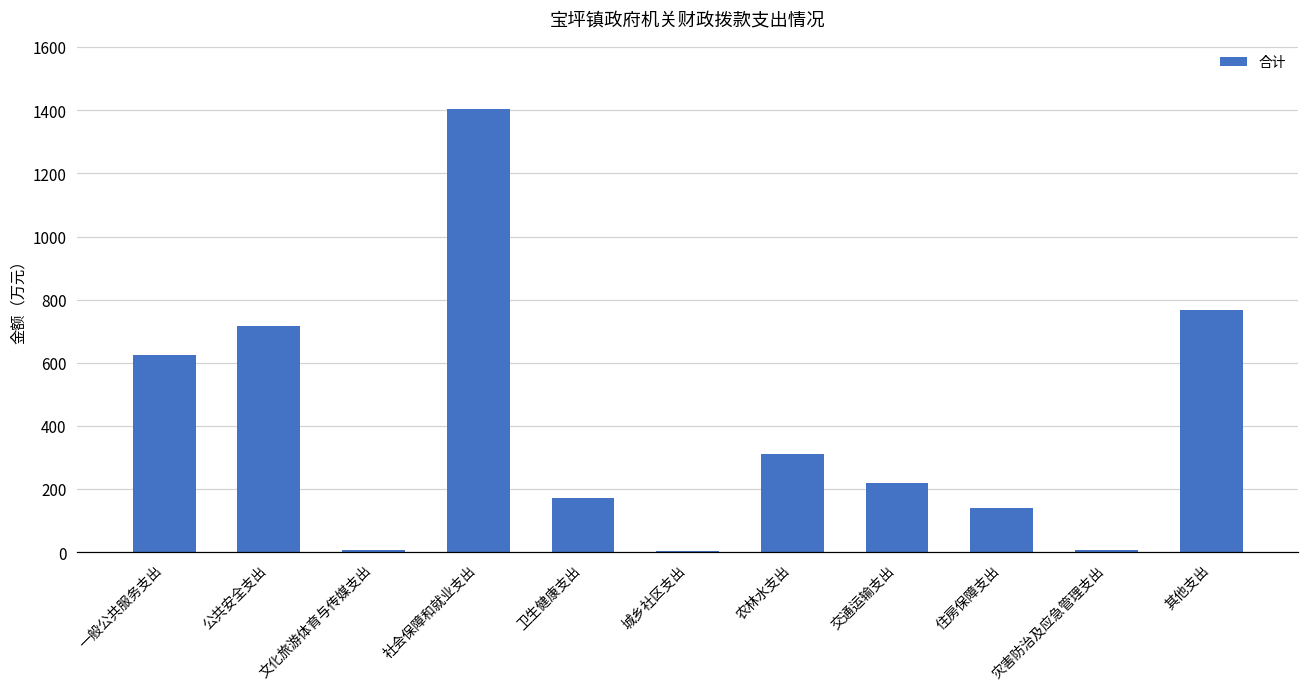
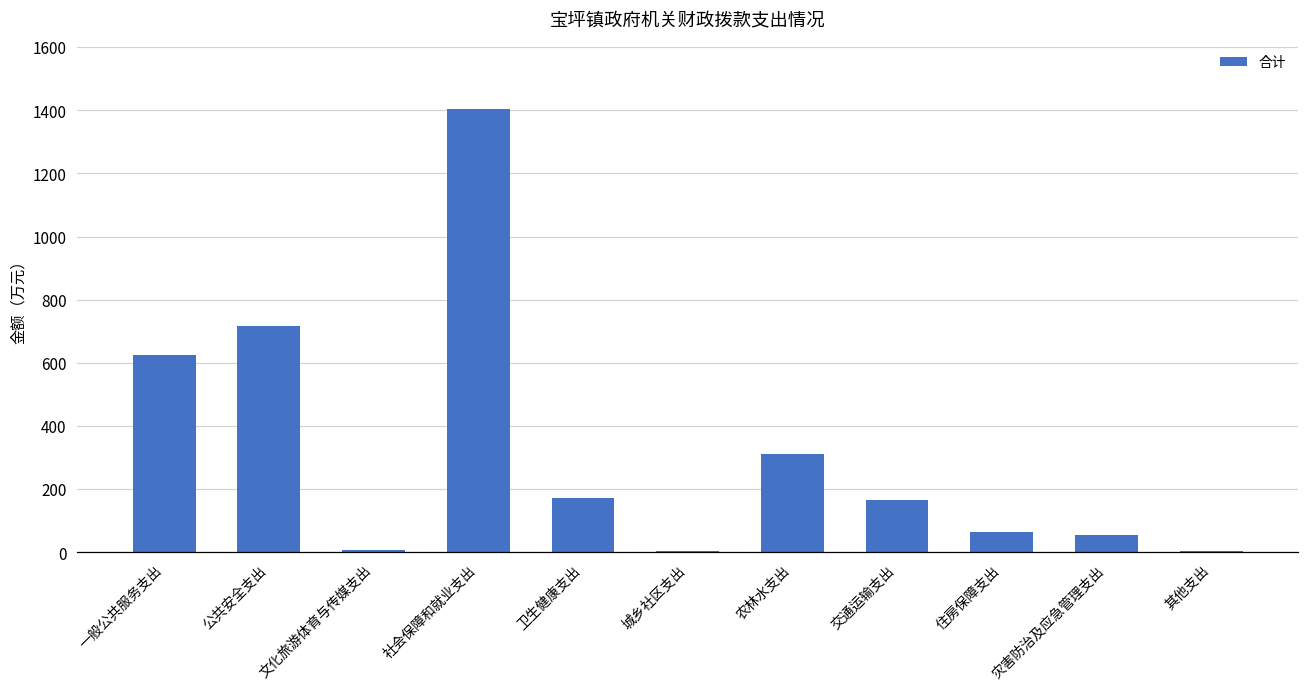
  {
    "一般公共服务支出": 630,
    "公共安全支出": 720,
    "社会保障和就业支出": 1400,
    "卫生健康支出": 170,
    "农林水支出": 310,
-   "交通运输支出": 220,
-   "住房保障支出": 140,
-   "灾害防治及应急管理支出": 10,
-   "其他支出": 770
+   "交通运输支出": 160,
+   "住房保障支出": 60,
+   "灾害防治及应急管理支出": 60,
+   "其他支出": 10
  }
